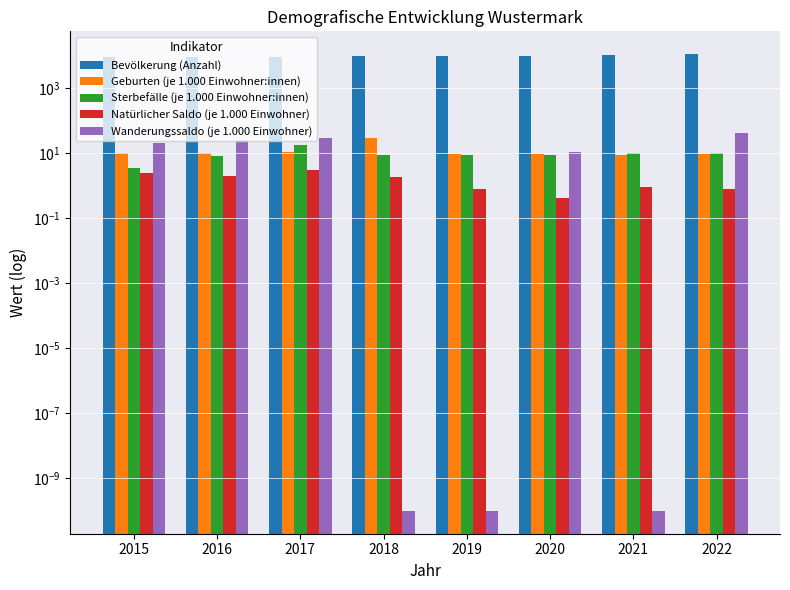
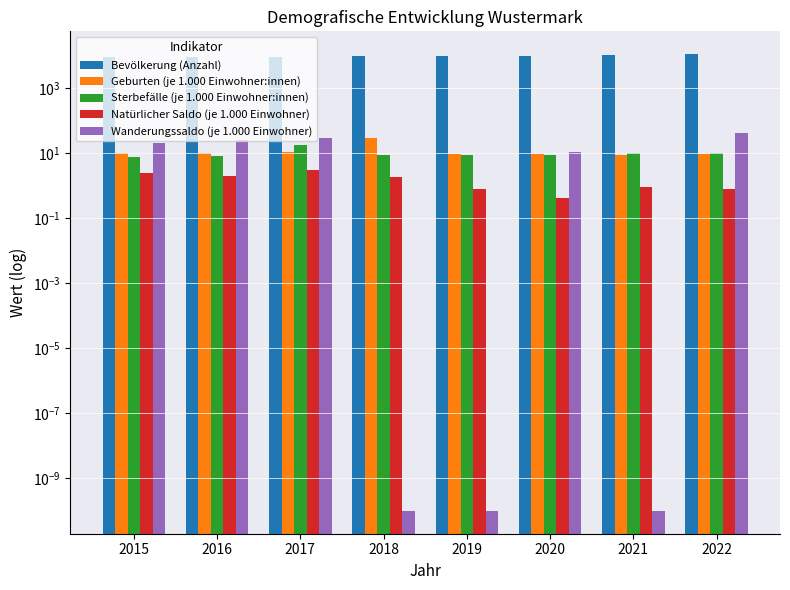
  {
    "Bevölkerung (Anzahl)": {
      "2018": 9000,
      "2019": 10000,
      "2020": 10000,
      "2021": 10000,
      "2022": 11000
    },
    "Geburten (je 1.000 Einwohner:innen)": {
      "2015": 10,
      "2016": 10,
      "2017": 11,
      "2018": 30,
      "2019": 10,
      "2020": 9,
      "2021": 9,
      "2022": 10
    },
    "Sterbefälle (je 1.000 Einwohner:innen)": {
-     "2015": 4,
+     "2015": 8,
      "2016": 8,
      "2017": 20,
      "2018": 9,
      "2019": 9,
      "2020": 9,
      "2021": 10,
      "2022": 10
    },
    "Natürlicher Saldo (je 1.000 Einwohner)": {
      "2015": 2,
      "2016": 2,
      "2017": 3,
      "2018": 2,
      "2019": 0.8,
      "2020": 0.4,
      "2021": 1,
      "2022": 0.8
    },
    "Wanderungssaldo (je 1.000 Einwohner)": {
      "2015": 20,
      "2017": 30,
      "2018": 0.00000000010,
      "2019": 0.00000000010,
      "2020": 11,
      "2021": 0.00000000010,
      "2022": 40
    }
  }
